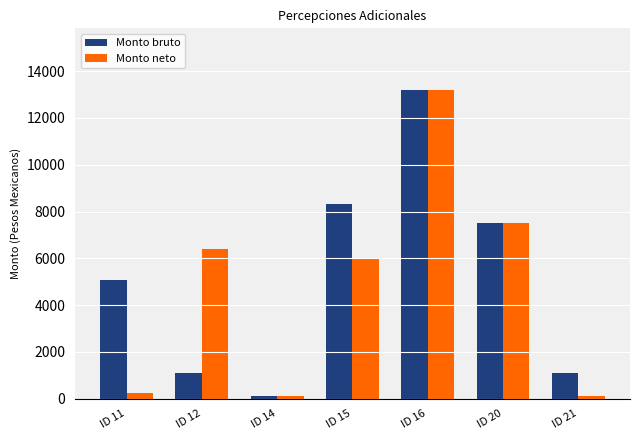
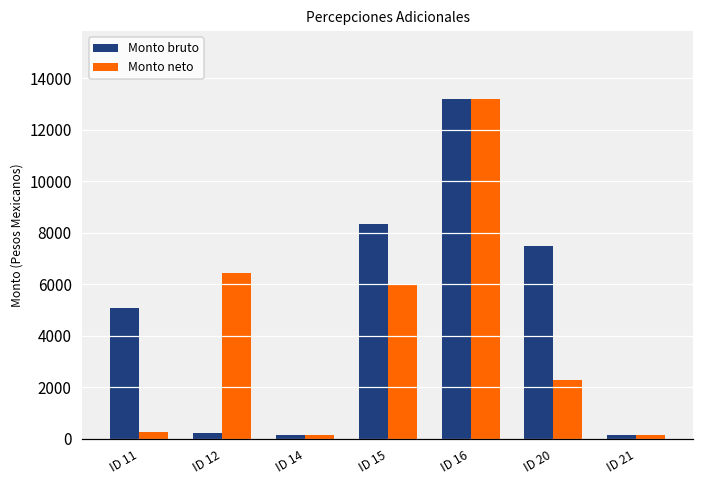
  {
    "Monto bruto": {
      "ID 11": 5100,
-     "ID 12": 1100,
+     "ID 12": 200,
      "ID 14": 100,
      "ID 15": 8300,
      "ID 16": 13200,
      "ID 20": 7500,
-     "ID 21": 1100
+     "ID 21": 100
    },
    "Monto neto": {
      "ID 11": 300,
      "ID 12": 6400,
      "ID 14": 100,
      "ID 15": 6000,
      "ID 16": 13200,
-     "ID 20": 7500,
+     "ID 20": 2300,
      "ID 21": 100
    }
  }
